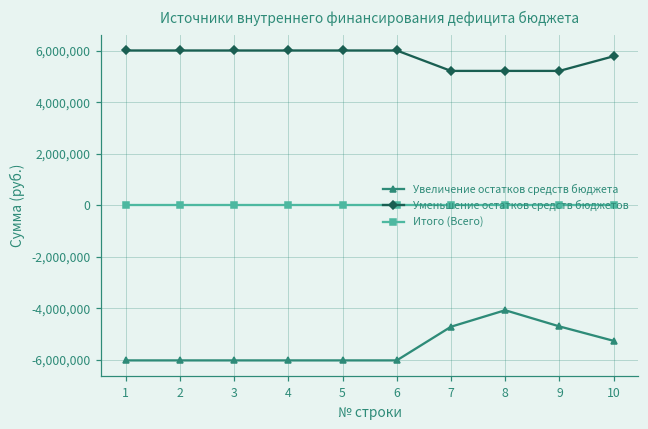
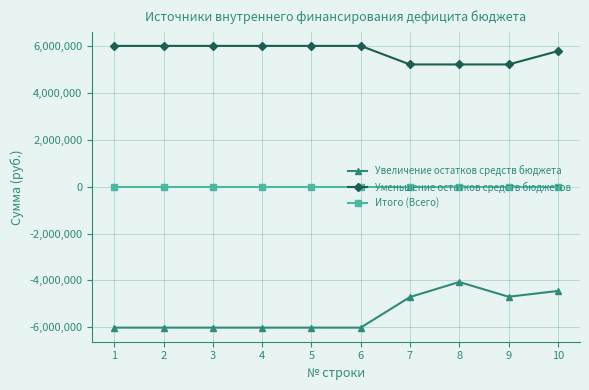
  {
    "Увеличение остатков средств бюджета": {
      "1": "-6,000,000",
      "2": "-6,000,000",
      "3": "-6,000,000",
      "4": "-6,000,000",
      "5": "-6,000,000",
      "6": "-6,000,000",
      "7": "-4,700,000",
      "8": "-4,100,000",
      "9": "-4,700,000",
-     "10": "-5,300,000"
+     "10": "-4,500,000"
    },
    "Уменьшение остатков средств бюджетов": {
      "1": "6,000,000",
      "2": "6,000,000",
      "3": "6,000,000",
      "4": "6,000,000",
      "5": "6,000,000",
      "6": "6,000,000",
      "7": "5,200,000",
      "8": "5,200,000",
      "9": "5,200,000",
      "10": "5,800,000"
    },
    "Итого (Всего)": {
      "1": "0",
      "2": "0",
      "3": "0",
      "4": "0",
      "5": "0",
      "6": "0",
      "7": "0",
      "8": "0",
      "9": "0",
      "10": "0"
    }
  }
